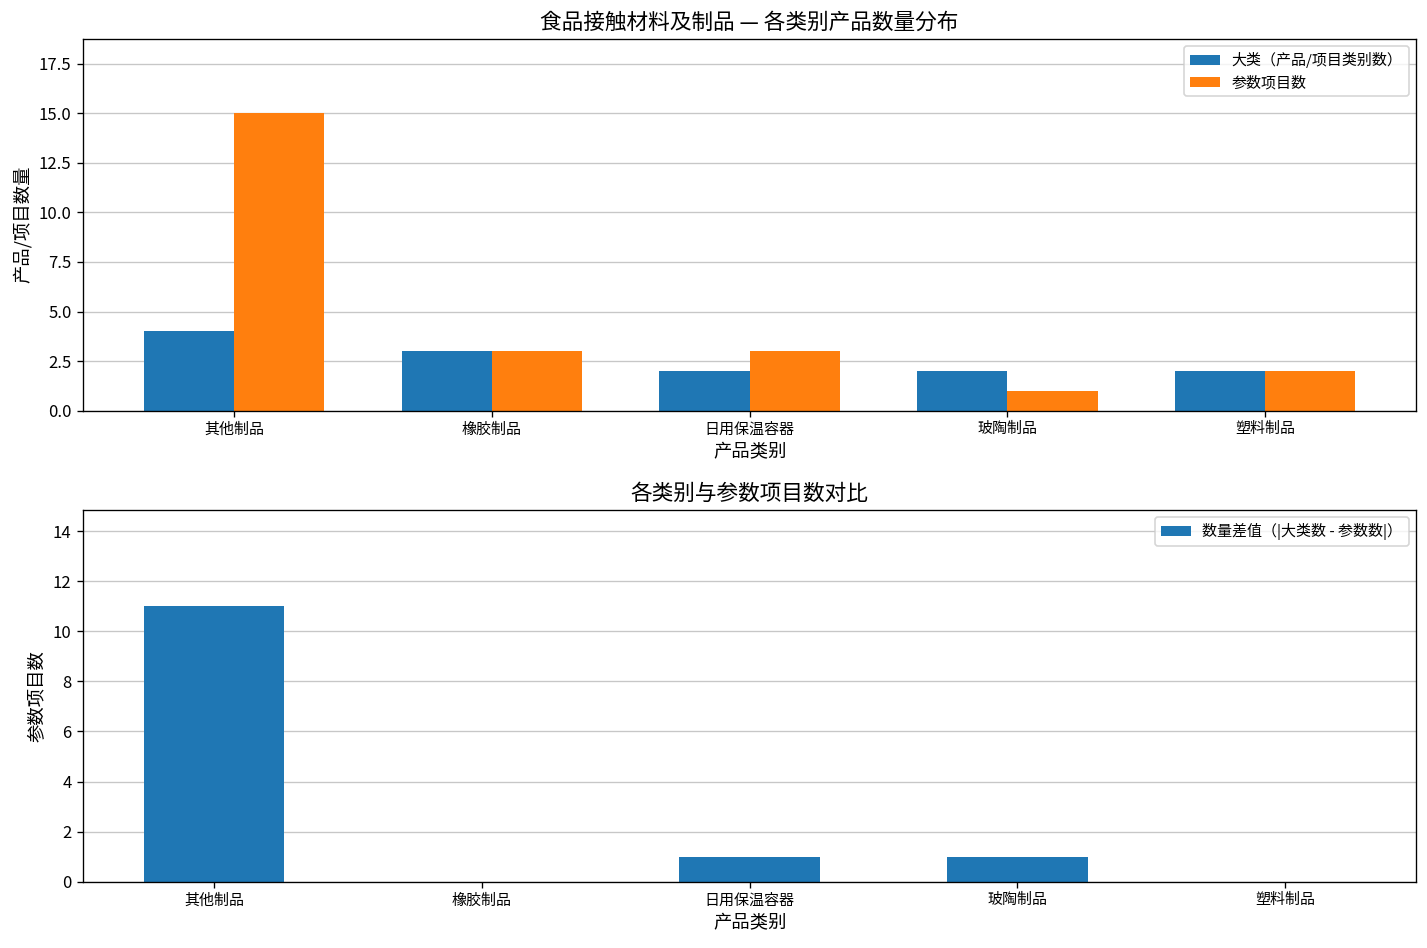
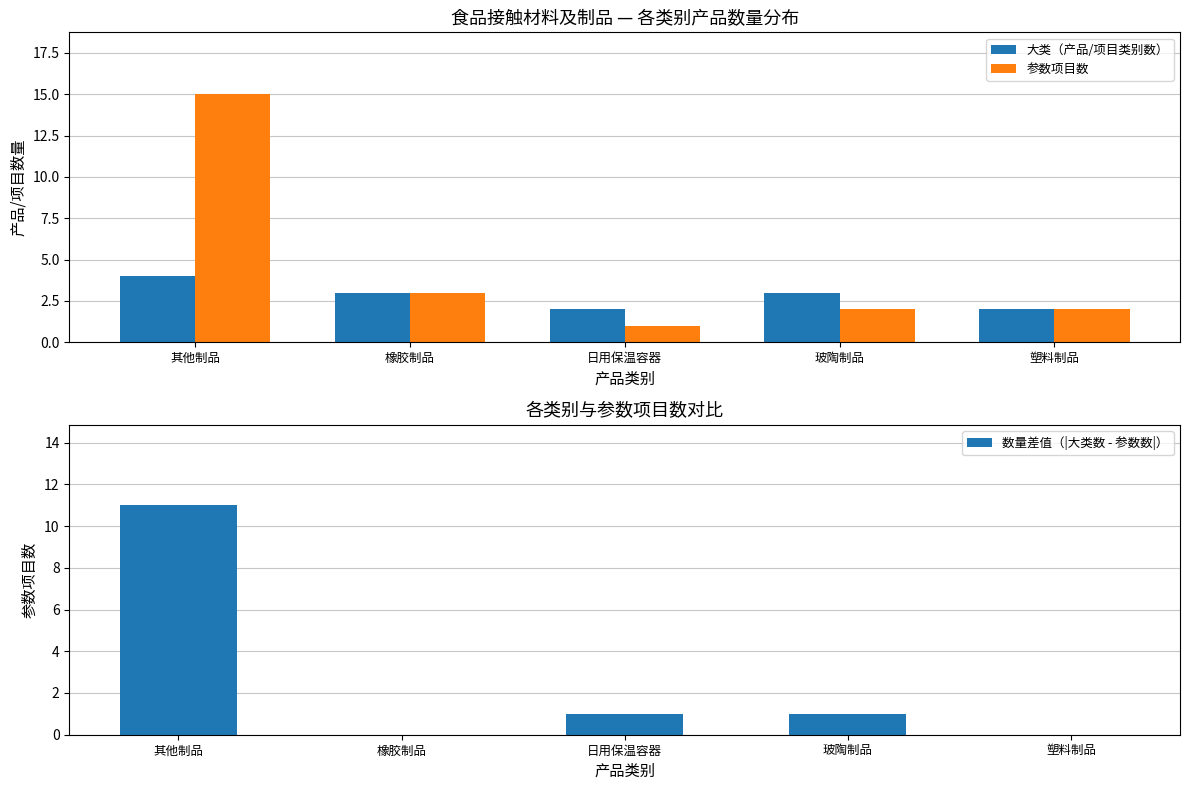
  {
    "食品接触材料及制品 — 各类别产品数量分布": {
      "大类（产品/项目类别数）": {
        "其他制品": 4,
        "橡胶制品": 3,
        "日用保温容器": 2,
-       "玻陶制品": 2,
+       "玻陶制品": 3,
        "塑料制品": 2
      },
      "参数项目数": {
        "其他制品": 15,
        "橡胶制品": 3,
-       "日用保温容器": 3,
-       "玻陶制品": 1,
+       "日用保温容器": 1,
+       "玻陶制品": 2,
        "塑料制品": 2
      }
    },
    "各类别与参数项目数对比": {
      "其他制品": 11.0,
      "橡胶制品": 0.0,
      "日用保温容器": 1.0,
      "玻陶制品": 1.0,
      "塑料制品": 0.0
    }
  }
